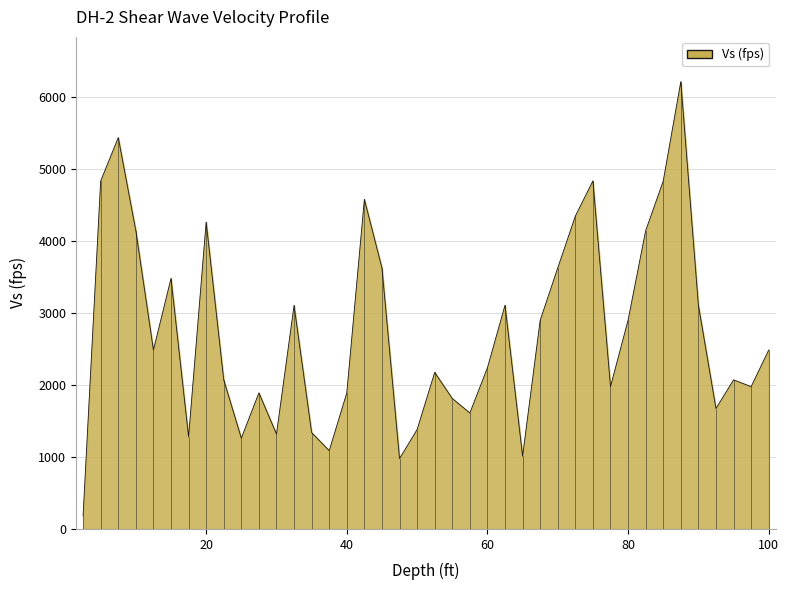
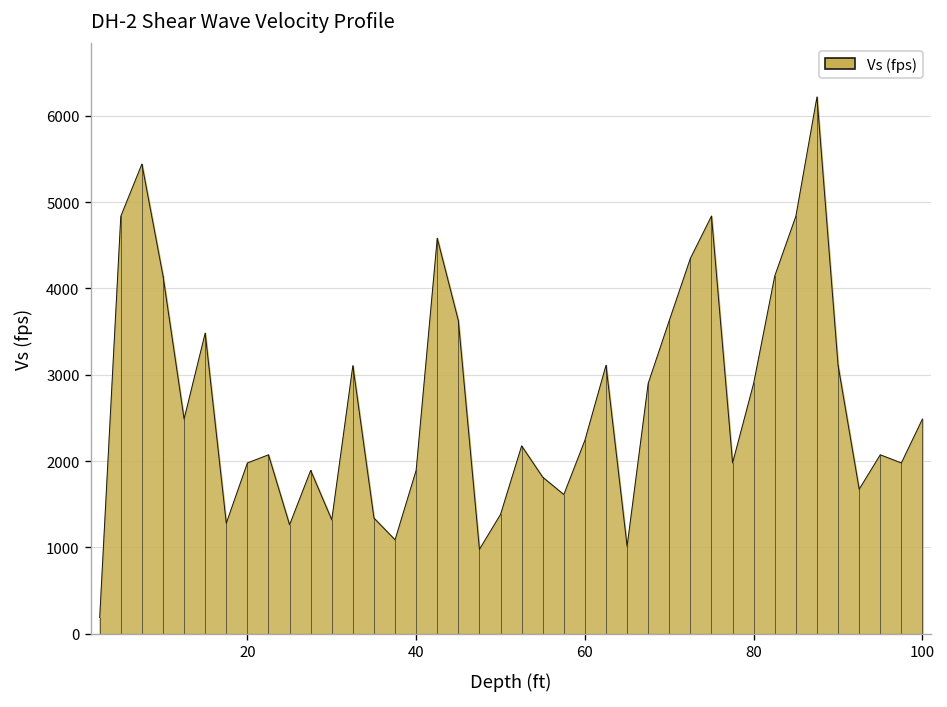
  {
    "Vs (fps)": {
-     "20": 4300
+     "20": 2000
    }
  }
